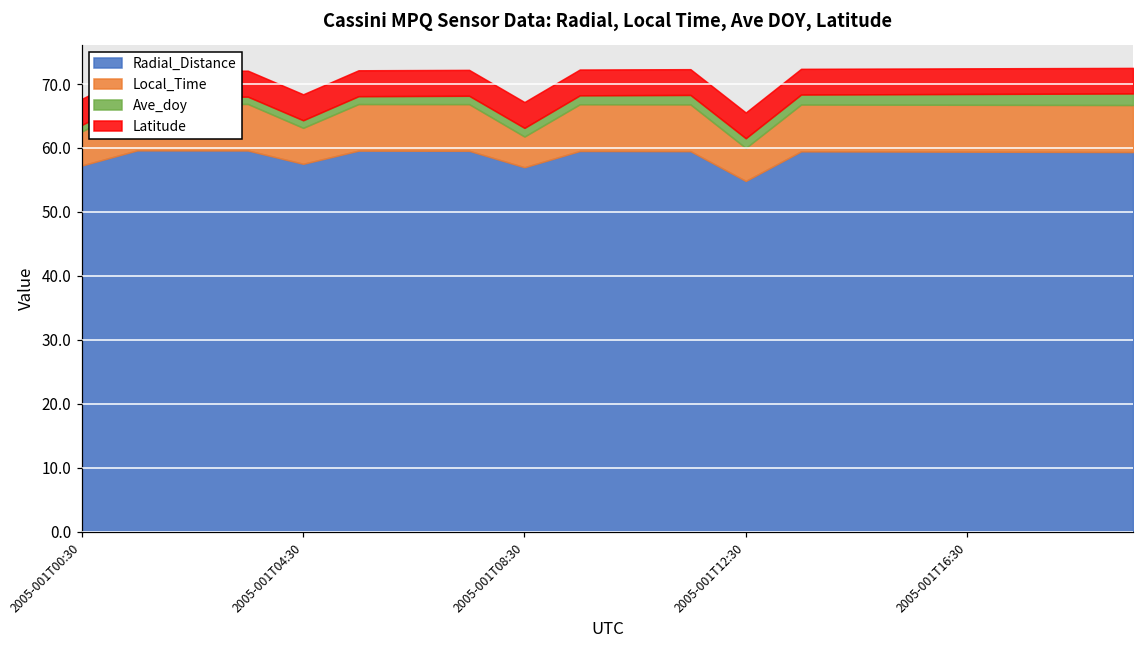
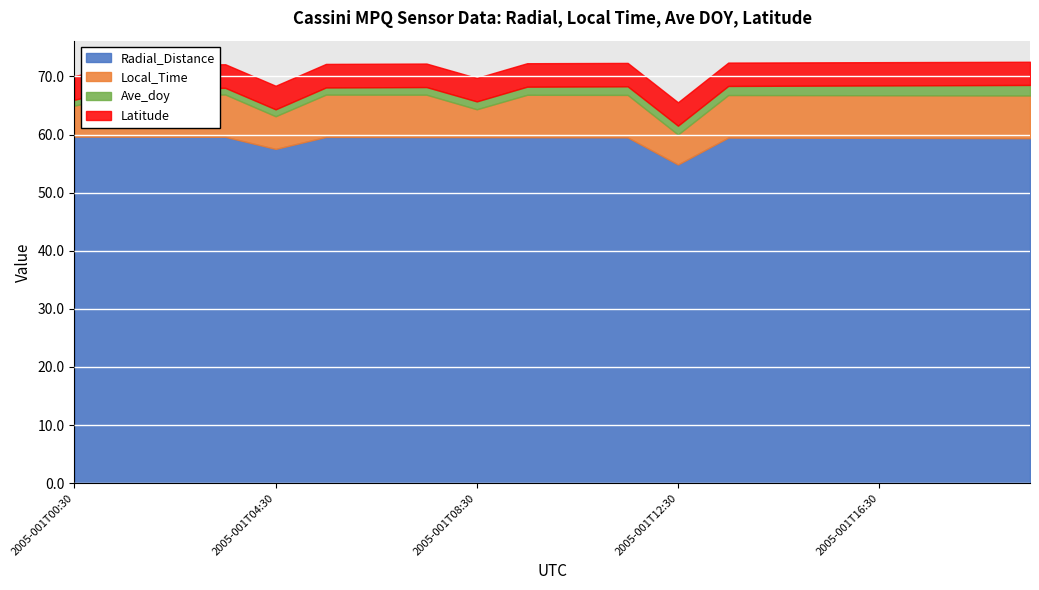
  {
    "Radial_Distance": {
-     "2005-001T00:30": 57,
+     "2005-001T00:30": 60,
      "2005-001T04:30": 58,
-     "2005-001T08:30": 57,
+     "2005-001T08:30": 60,
      "2005-001T12:30": 55,
      "2005-001T16:30": 59
    },
    "Local_Time": {
      "2005-001T00:30": 5,
      "2005-001T04:30": 6,
      "2005-001T08:30": 5,
      "2005-001T12:30": 5,
      "2005-001T16:30": 7
    },
    "Ave_doy": {
      "2005-001T00:30": 1,
      "2005-001T04:30": 1,
      "2005-001T08:30": 1,
      "2005-001T12:30": 2,
      "2005-001T16:30": 2
    },
    "Latitude": {
      "2005-001T00:30": 4,
      "2005-001T04:30": 4,
      "2005-001T08:30": 4,
      "2005-001T12:30": 4,
      "2005-001T16:30": 4
    }
  }
